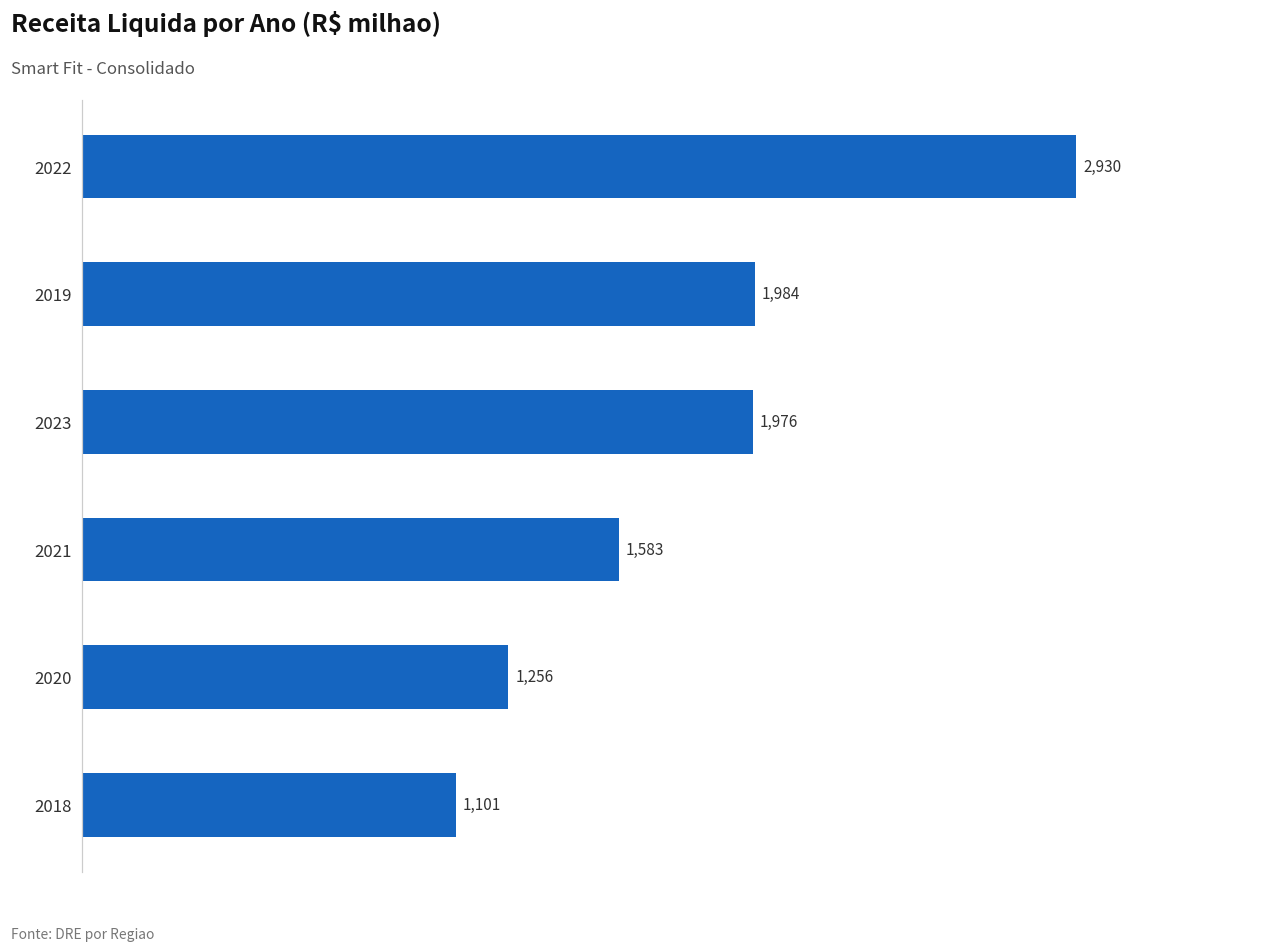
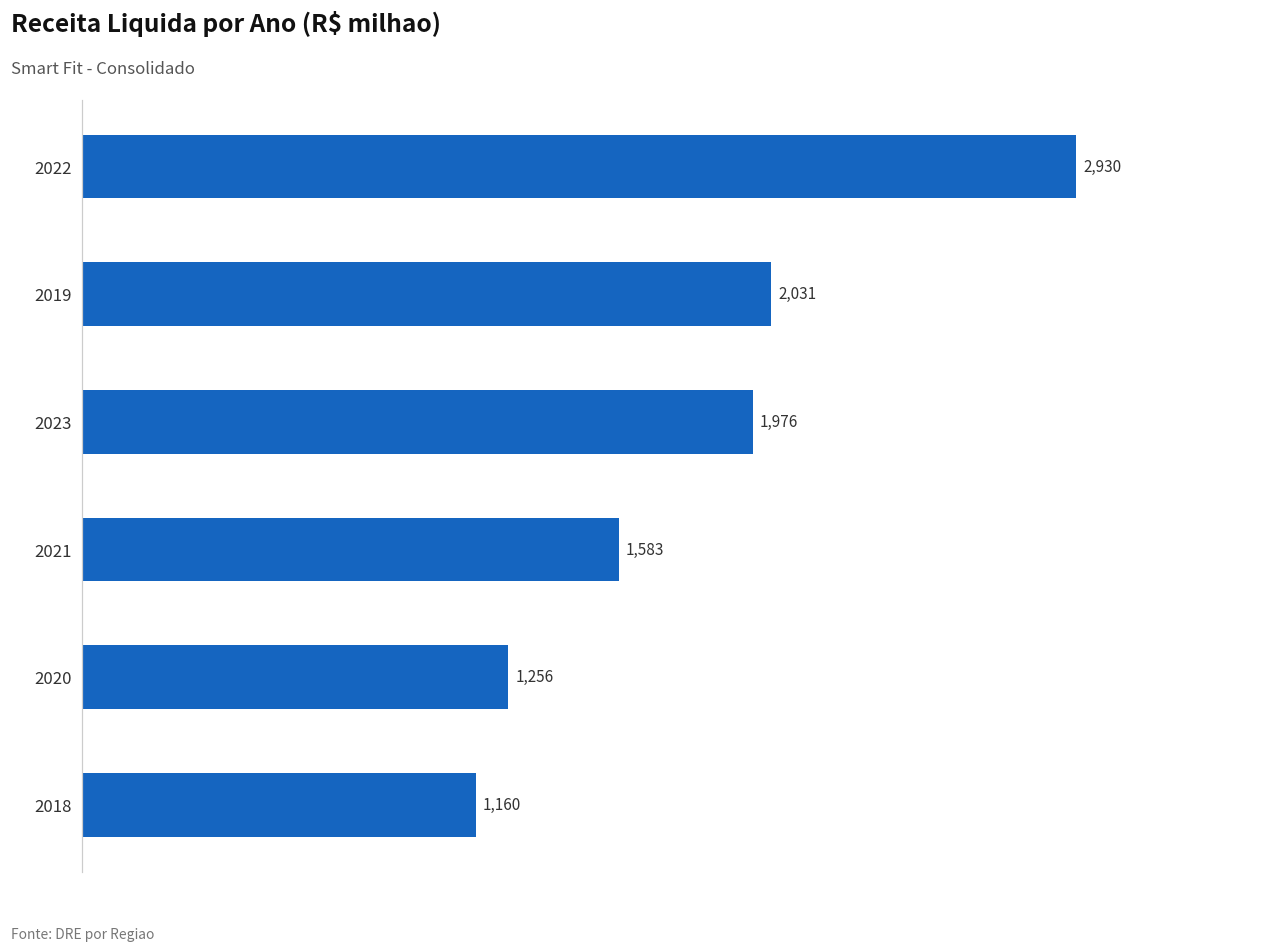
  {
    "2022": "2,930",
-   "2019": "1,984",
+   "2019": "2,031",
    "2023": "1,976",
    "2021": "1,583",
    "2020": "1,256",
-   "2018": "1,101"
+   "2018": "1,160"
  }
